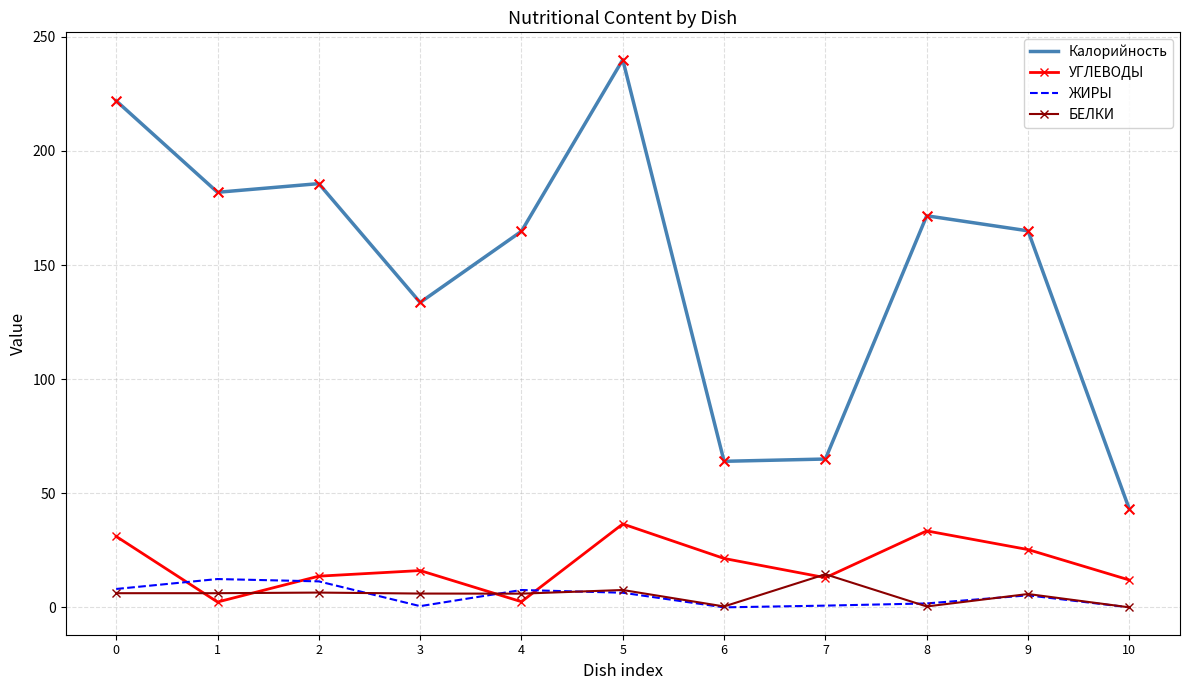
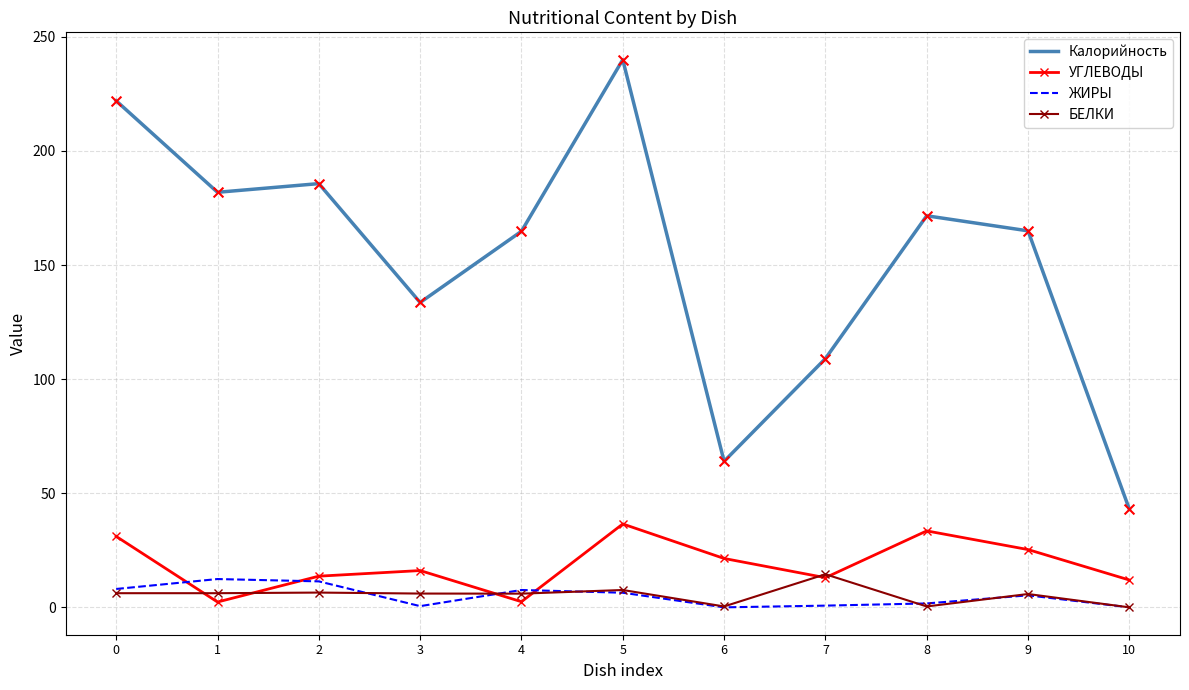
  {
    "Калорийность": {
      "0": 222,
      "1": 182,
      "2": 186,
      "3": 134,
      "4": 165,
      "5": 240,
      "6": 64,
-     "7": 65,
+     "7": 109,
      "8": 172,
      "9": 165,
      "10": 43
    },
    "УГЛЕВОДЫ": {
      "0": 31,
      "1": 2,
      "2": 14,
      "3": 16,
      "4": 2,
      "5": 37,
      "6": 21,
      "7": 13,
      "8": 34,
      "9": 25,
      "10": 12
    },
    "ЖИРЫ": {
      "0": 8,
      "1": 12,
      "2": 11,
      "3": 1,
      "4": 8,
      "5": 6,
      "7": 1,
      "8": 2
    },
    "БЕЛКИ": {
      "0": 6,
      "1": 6,
      "2": 6,
      "3": 6,
      "4": 6,
      "5": 8,
      "7": 15,
      "8": 0
    }
  }
